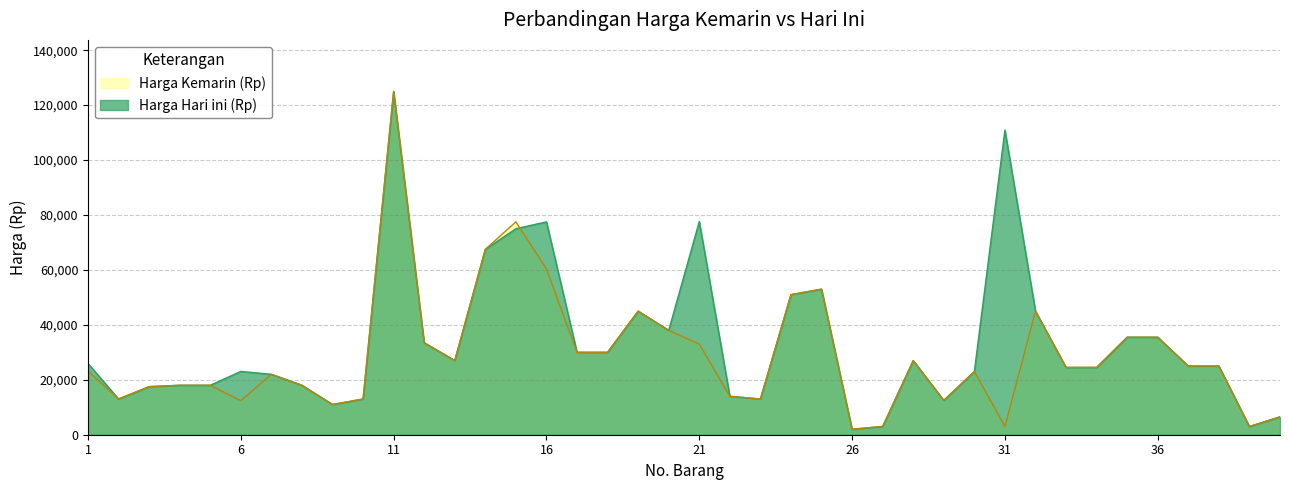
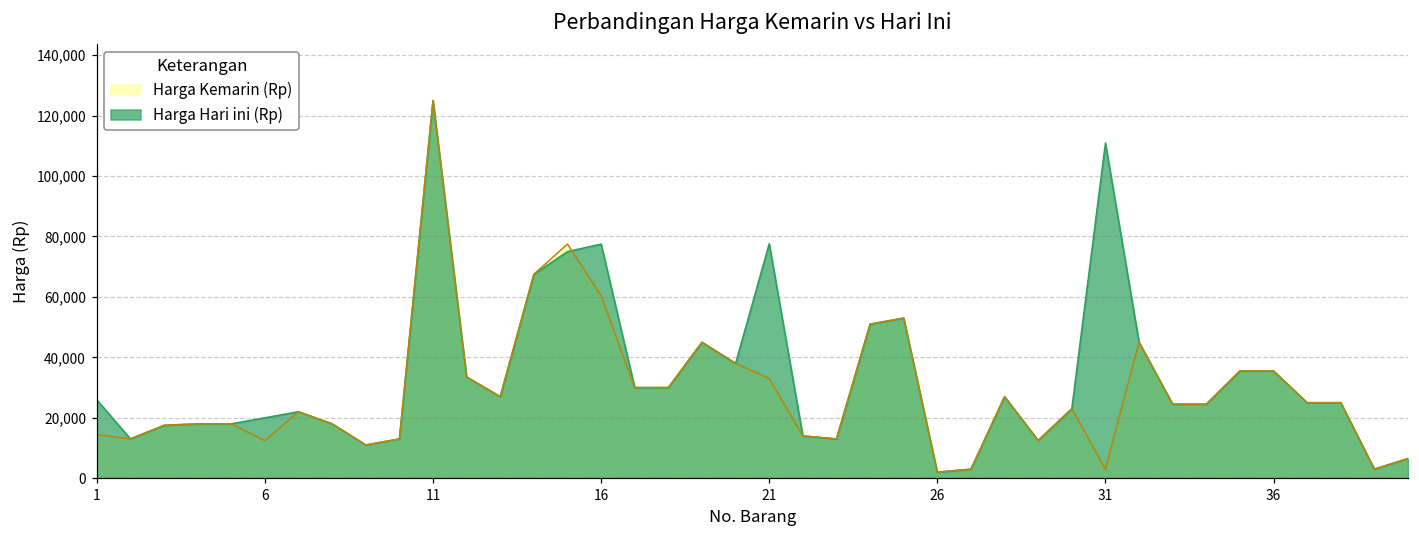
  {
    "Harga Kemarin (Rp)": {
-     "1": "23,000",
+     "1": "14,000",
      "6": "12,000",
      "16": "60,000",
      "21": "33,000",
      "31": "3,000"
    },
    "Harga Hari ini (Rp)": {
      "1": "26,000",
-     "6": "23,000",
+     "6": "20,000",
      "16": "78,000",
      "21": "78,000",
      "31": "111,000"
    }
  }
